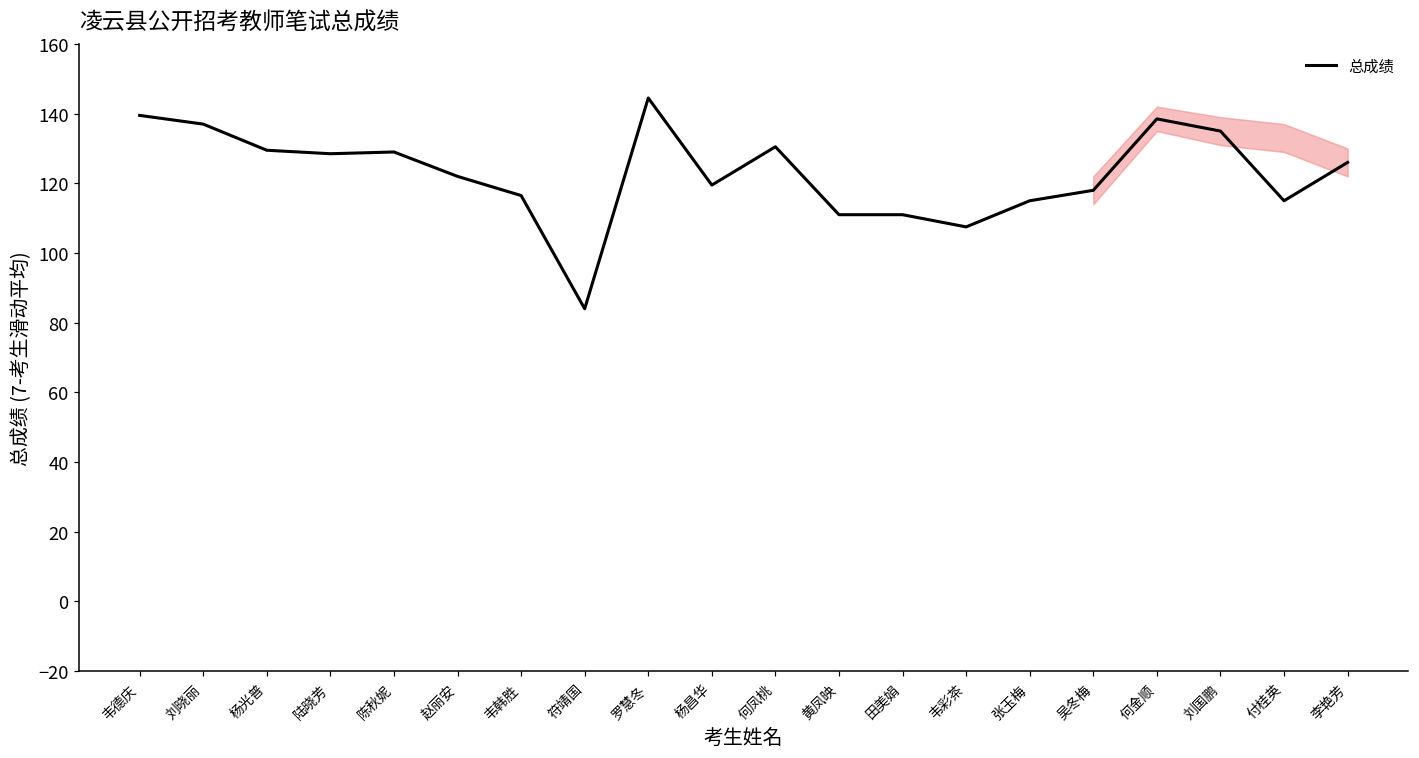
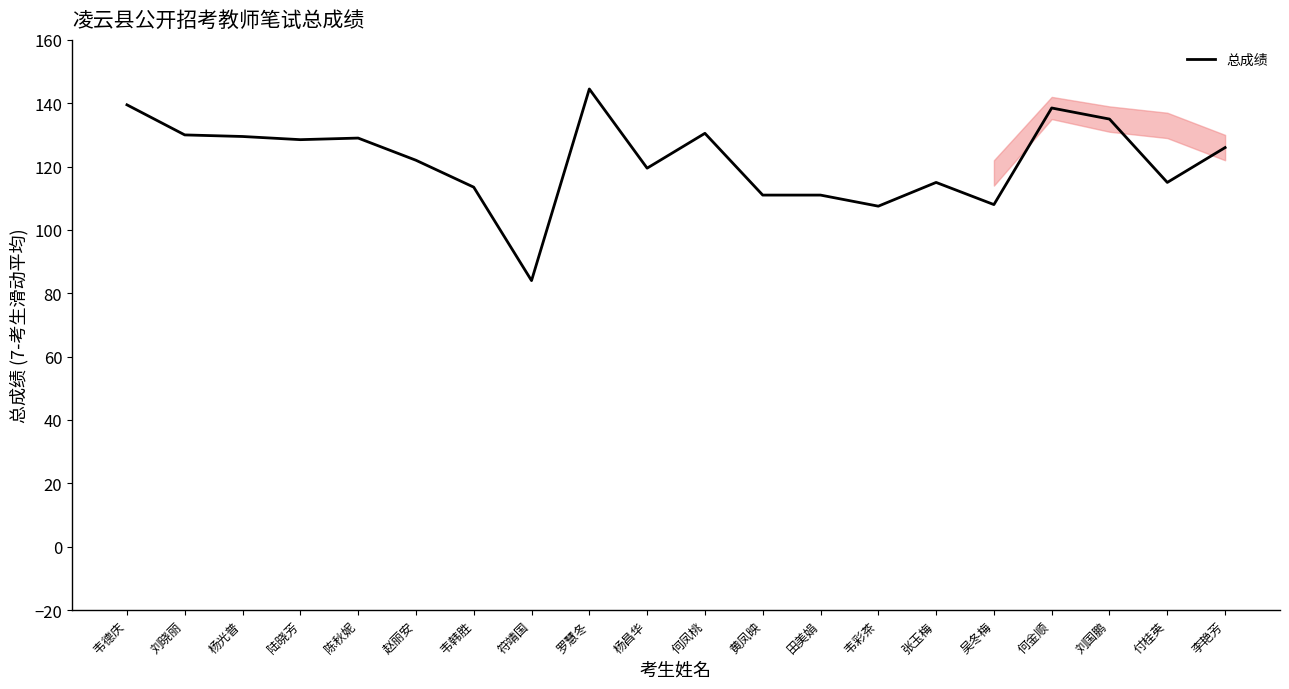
  {
    "总成绩": {
      "韦德庆": 140,
-     "刘晓丽": 137,
+     "刘晓丽": 130,
      "杨光普": 130,
      "陆晓芳": 129,
      "陈秋妮": 129,
      "赵丽安": 122,
-     "韦韩胜": 117,
+     "韦韩胜": 114,
      "符靖国": 84,
      "罗慧冬": 145,
      "杨昌华": 120,
      "何凤桃": 131,
      "黄凤映": 111,
      "田美娟": 111,
      "韦彩茶": 108,
      "张玉梅": 115,
-     "吴冬梅": 118,
+     "吴冬梅": 108,
      "何金顺": 139,
      "刘国鹏": 135,
      "付桂英": 115,
      "李艳芳": 126
    }
  }
